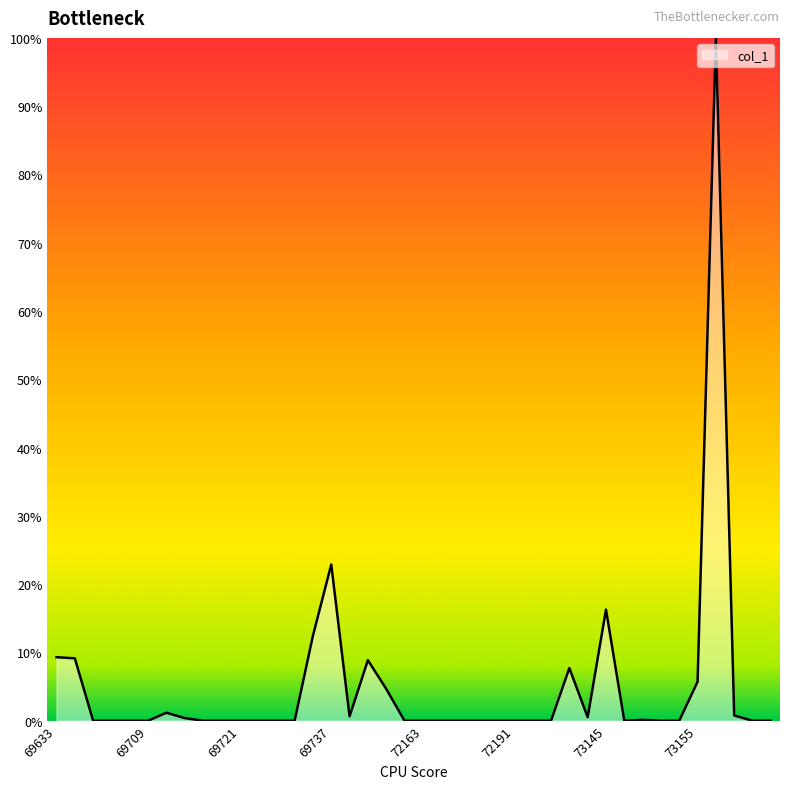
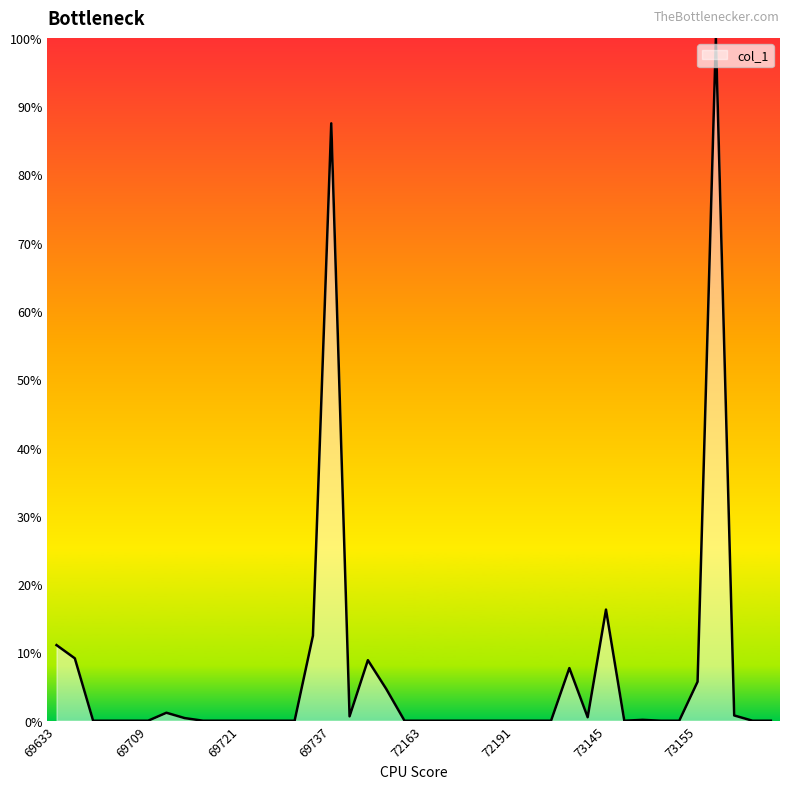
  {
-   "69633": "9%",
+   "69633": "11%",
    "69709": "0%",
    "69721": "0%",
-   "69737": "23%",
+   "69737": "87%",
    "72163": "0%",
    "72191": "0%",
    "73145": "16%",
    "73155": "6%"
  }
